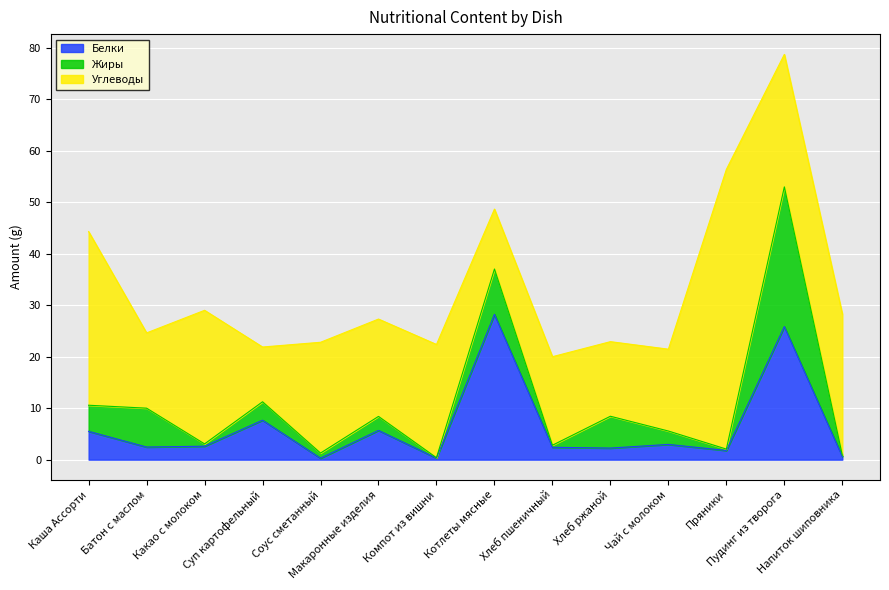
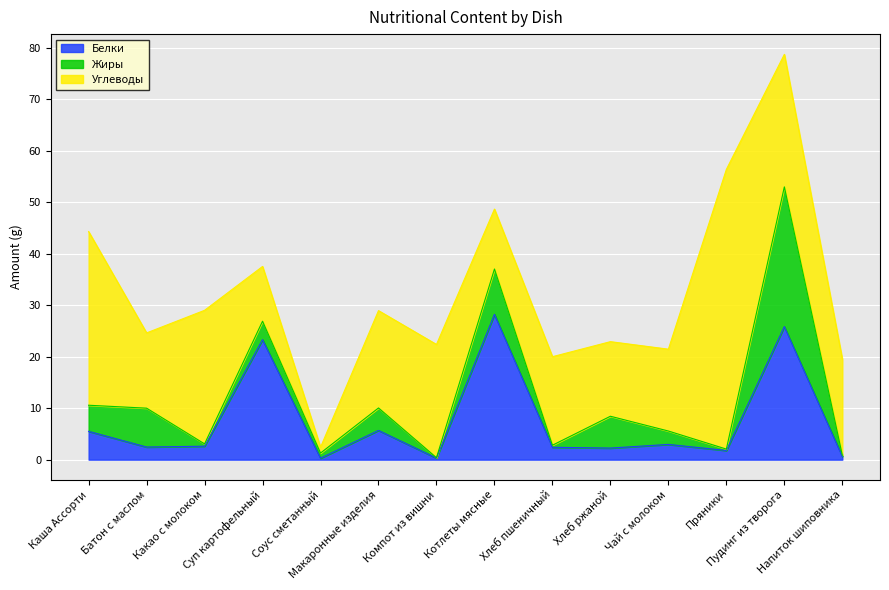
  {
    "Белки": {
      "Каша Ассорти": 6,
      "Батон с маслом": 2,
-     "Суп картофельный": 8,
+     "Суп картофельный": 23,
      "Соус сметанный": 0,
      "Макаронные изделия": 6,
      "Котлеты мясные": 28,
      "Хлеб ржаной": 2,
      "Чай с молоком": 3,
      "Пудинг из творога": 26
    },
    "Жиры": {
      "Каша Ассорти": 5,
      "Батон с маслом": 8,
      "Суп картофельный": 4,
      "Соус сметанный": 1,
-     "Макаронные изделия": 3,
+     "Макаронные изделия": 4,
      "Котлеты мясные": 9,
      "Хлеб ржаной": 6,
      "Чай с молоком": 3,
      "Пудинг из творога": 27
    },
    "Углеводы": {
      "Каша Ассорти": 34,
      "Батон с маслом": 15,
      "Какао с молоком": 26,
      "Суп картофельный": 11,
-     "Соус сметанный": 22,
+     "Соус сметанный": 1,
      "Макаронные изделия": 19,
      "Компот из вишни": 22,
      "Котлеты мясные": 12,
      "Хлеб пшеничный": 17,
      "Хлеб ржаной": 14,
      "Чай с молоком": 16,
      "Пряники": 54,
      "Пудинг из творога": 26,
-     "Напиток шиповника": 27
+     "Напиток шиповника": 19
    }
  }
